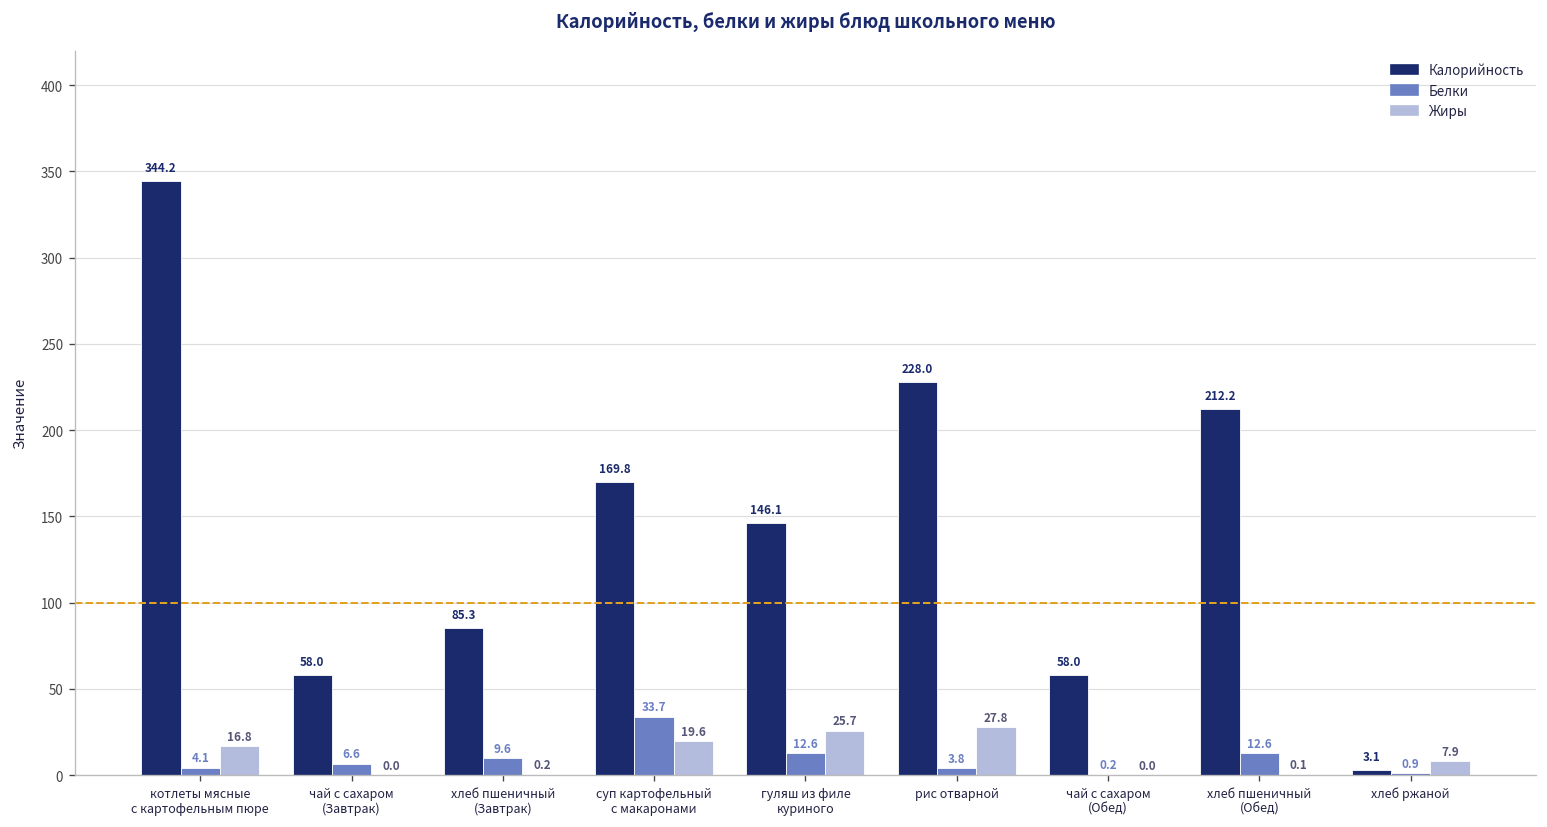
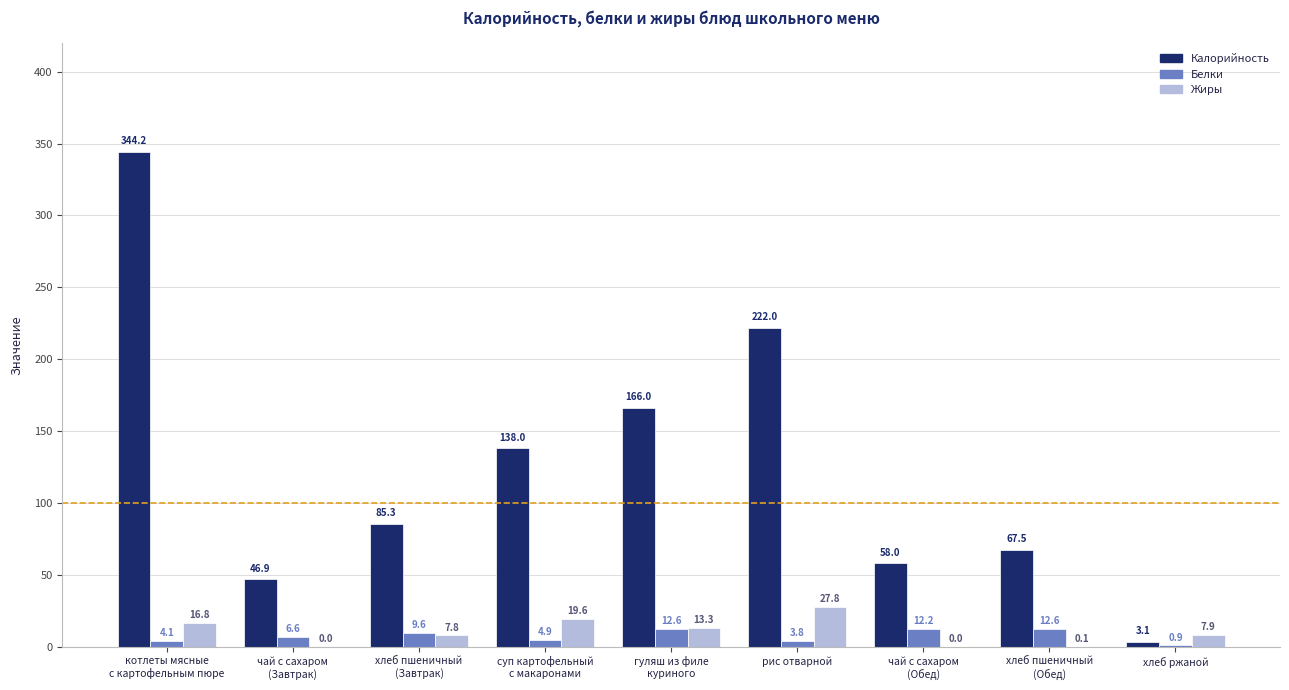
  {
    "Калорийность": {
      "котлеты мясные с картофельным пюре": 344.2,
-     "чай с сахаром (Завтрак)": 58.0,
+     "чай с сахаром (Завтрак)": 46.9,
      "хлеб пшеничный (Завтрак)": 85.3,
-     "суп картофельный с макаронами": 169.8,
-     "гуляш из филе куриного": 146.1,
-     "рис отварной": 228.0,
+     "суп картофельный с макаронами": 138.0,
+     "гуляш из филе куриного": 166.0,
+     "рис отварной": 222.0,
      "чай с сахаром (Обед)": 58.0,
-     "хлеб пшеничный (Обед)": 212.2,
+     "хлеб пшеничный (Обед)": 67.5,
      "хлеб ржаной": 3.1
    },
    "Белки": {
      "котлеты мясные с картофельным пюре": 4.1,
      "чай с сахаром (Завтрак)": 6.6,
      "хлеб пшеничный (Завтрак)": 9.6,
-     "суп картофельный с макаронами": 33.7,
+     "суп картофельный с макаронами": 4.9,
      "гуляш из филе куриного": 12.6,
      "рис отварной": 3.8,
-     "чай с сахаром (Обед)": 0.2,
+     "чай с сахаром (Обед)": 12.2,
      "хлеб пшеничный (Обед)": 12.6,
      "хлеб ржаной": 0.9
    },
    "Жиры": {
      "котлеты мясные с картофельным пюре": 16.8,
      "чай с сахаром (Завтрак)": 0.0,
-     "хлеб пшеничный (Завтрак)": 0.2,
+     "хлеб пшеничный (Завтрак)": 7.8,
      "суп картофельный с макаронами": 19.6,
-     "гуляш из филе куриного": 25.7,
+     "гуляш из филе куриного": 13.3,
      "рис отварной": 27.8,
      "чай с сахаром (Обед)": 0.0,
      "хлеб пшеничный (Обед)": 0.1,
      "хлеб ржаной": 7.9
    }
  }
